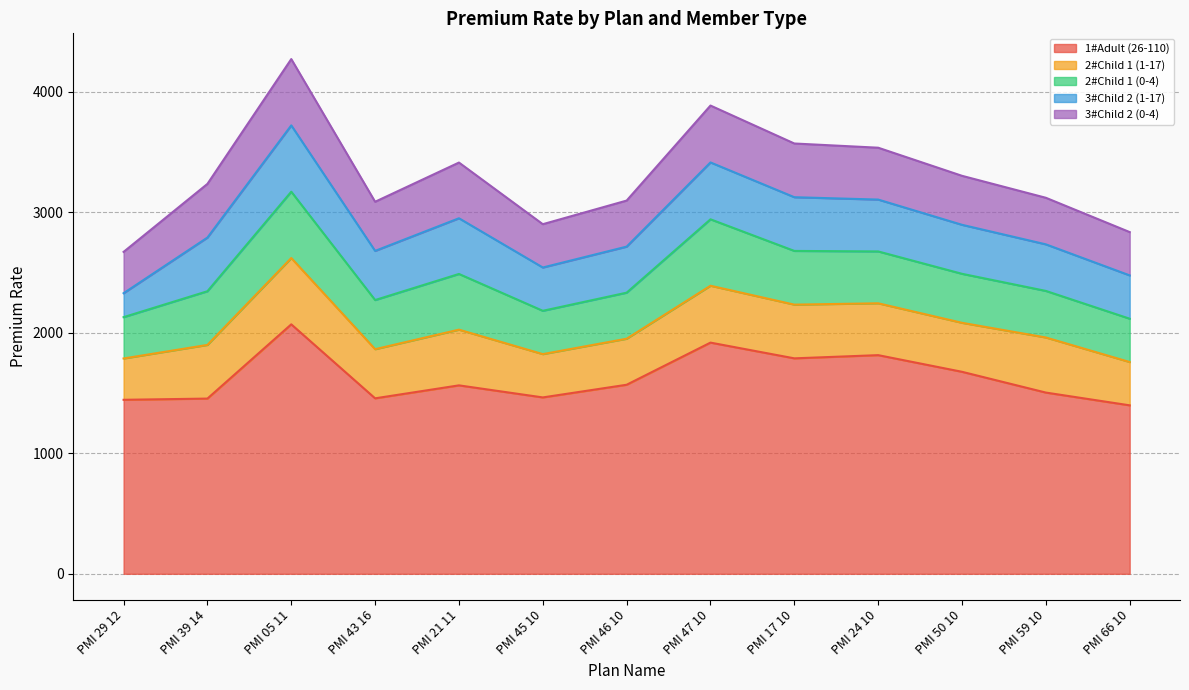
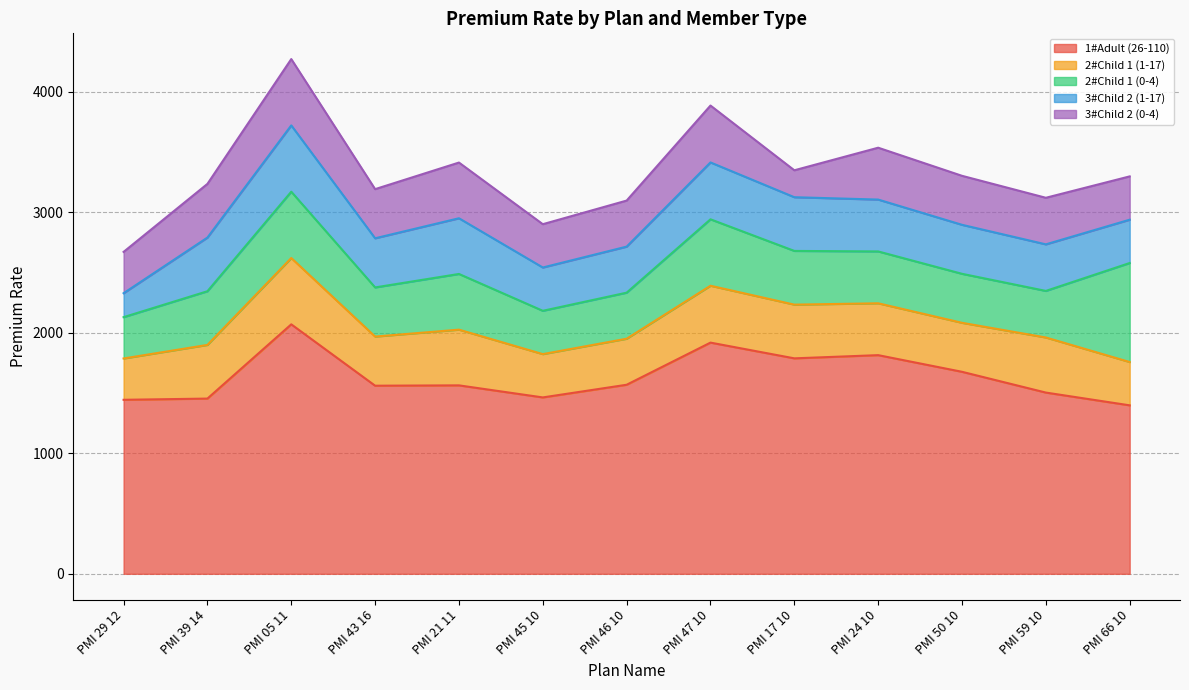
  {
    "1#Adult (26-110)": {
      "PMI 29 12": 1440,
      "PMI 39 14": 1450,
      "PMI 05 11": 2070,
-     "PMI 43 16": 1460,
+     "PMI 43 16": 1560,
      "PMI 21 11": 1560,
      "PMI 45 10": 1460,
      "PMI 46 10": 1570,
      "PMI 47 10": 1920,
      "PMI 17 10": 1790,
      "PMI 24 10": 1810,
      "PMI 50 10": 1680,
      "PMI 59 10": 1500,
      "PMI 66 10": 1400
    },
    "2#Child 1 (1-17)": {
      "PMI 29 12": 340,
      "PMI 39 14": 450,
      "PMI 05 11": 550,
      "PMI 43 16": 410,
      "PMI 21 11": 460,
      "PMI 45 10": 360,
      "PMI 46 10": 380,
      "PMI 47 10": 470,
      "PMI 17 10": 450,
      "PMI 24 10": 430,
      "PMI 50 10": 410,
      "PMI 59 10": 460,
      "PMI 66 10": 360
    },
    "2#Child 1 (0-4)": {
      "PMI 29 12": 340,
      "PMI 39 14": 450,
      "PMI 05 11": 550,
      "PMI 43 16": 410,
      "PMI 21 11": 460,
      "PMI 45 10": 360,
      "PMI 46 10": 380,
      "PMI 47 10": 550,
      "PMI 17 10": 450,
      "PMI 24 10": 430,
      "PMI 50 10": 410,
      "PMI 59 10": 390,
-     "PMI 66 10": 360
+     "PMI 66 10": 820
    },
    "3#Child 2 (1-17)": {
      "PMI 29 12": 200,
      "PMI 39 14": 450,
      "PMI 05 11": 550,
      "PMI 43 16": 410,
      "PMI 21 11": 460,
      "PMI 45 10": 360,
      "PMI 46 10": 380,
      "PMI 47 10": 470,
      "PMI 17 10": 450,
      "PMI 24 10": 430,
      "PMI 50 10": 410,
      "PMI 59 10": 390,
      "PMI 66 10": 360
    },
    "3#Child 2 (0-4)": {
      "PMI 29 12": 340,
      "PMI 39 14": 450,
      "PMI 05 11": 550,
      "PMI 43 16": 410,
      "PMI 21 11": 460,
      "PMI 45 10": 360,
      "PMI 46 10": 380,
      "PMI 47 10": 470,
-     "PMI 17 10": 450,
+     "PMI 17 10": 220,
      "PMI 24 10": 430,
      "PMI 50 10": 410,
      "PMI 59 10": 390,
      "PMI 66 10": 360
    }
  }
